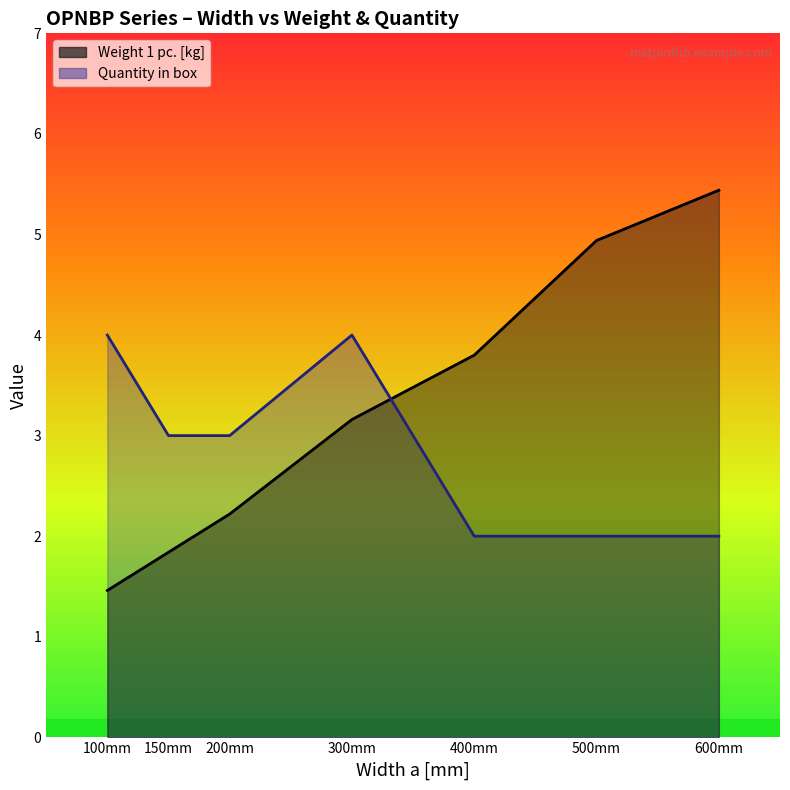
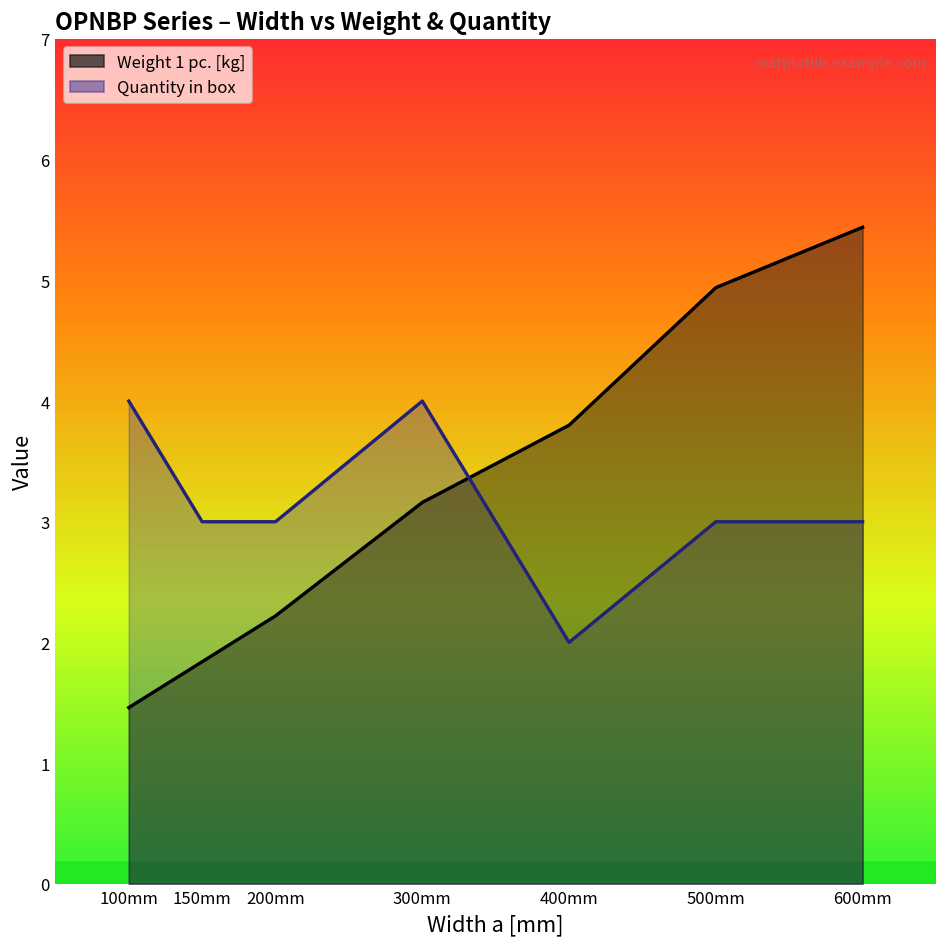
  {
    "Quantity in box": {
      "100mm": 4,
      "150mm": 3,
      "200mm": 3,
      "300mm": 4,
      "400mm": 2,
-     "500mm": 2,
-     "600mm": 2
+     "500mm": 3,
+     "600mm": 3
    }
  }
